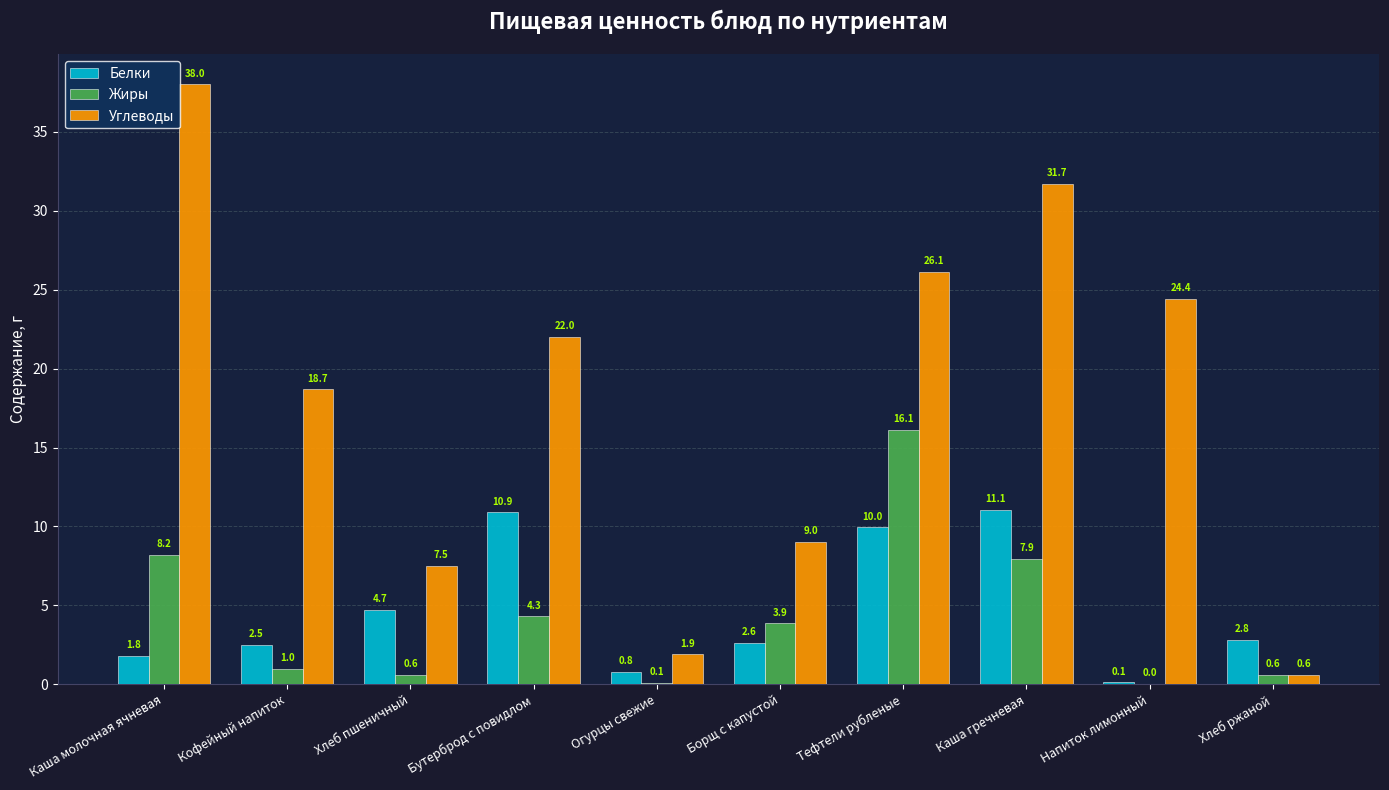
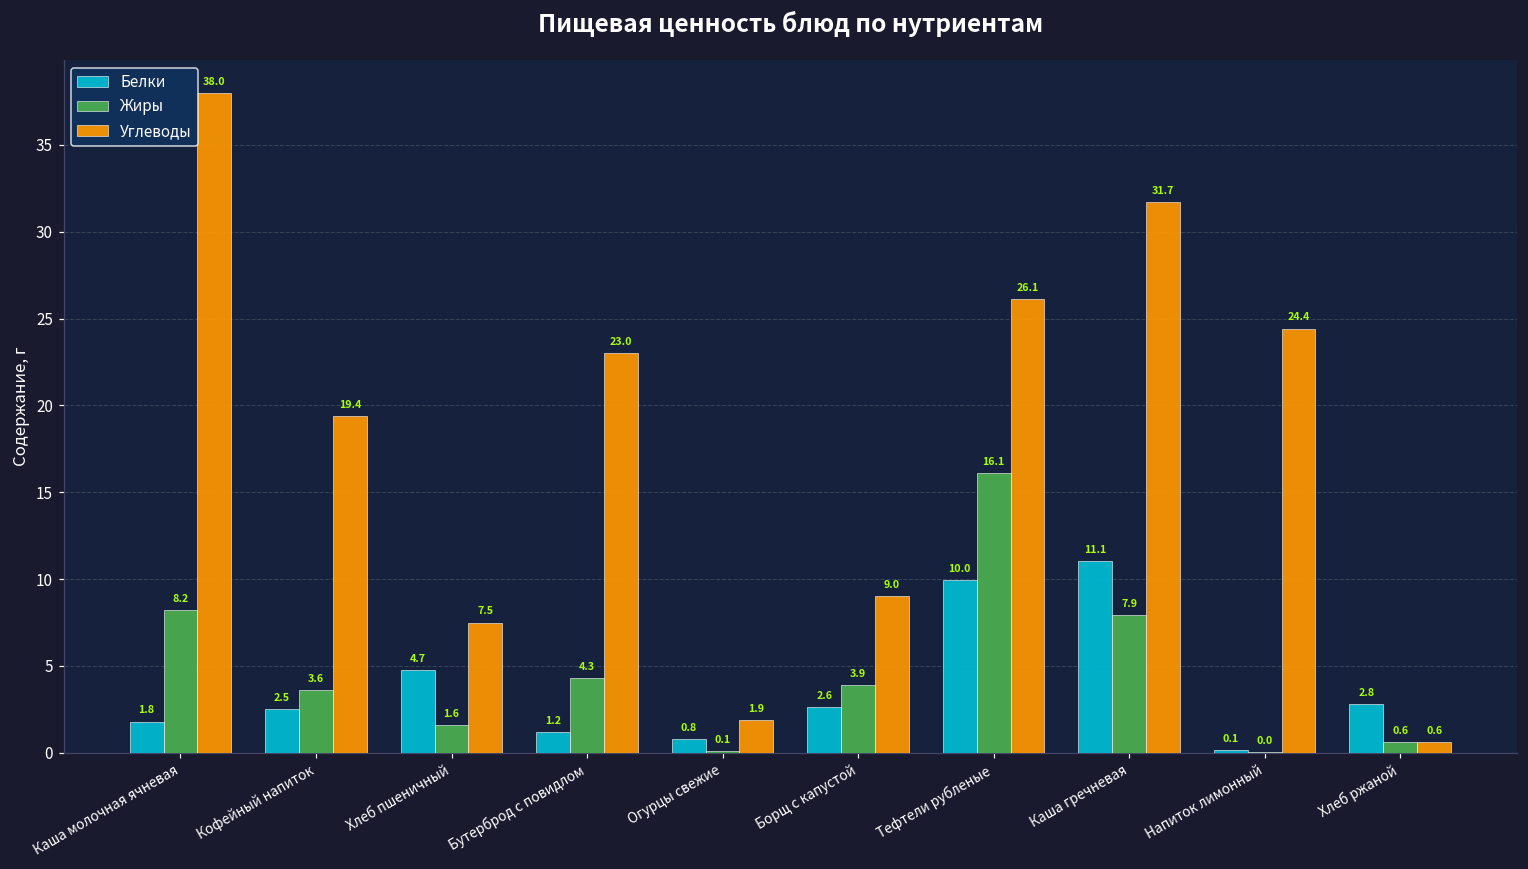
  {
    "Белки": {
      "Каша молочная ячневая": 1.8,
      "Кофейный напиток": 2.5,
      "Хлеб пшеничный": 4.7,
-     "Бутерброд с повидлом": 10.9,
+     "Бутерброд с повидлом": 1.2,
      "Огурцы свежие": 0.8,
      "Борщ с капустой": 2.6,
      "Тефтели рубленые": 10.0,
      "Каша гречневая": 11.1,
      "Напиток лимонный": 0.1,
      "Хлеб ржаной": 2.8
    },
    "Жиры": {
      "Каша молочная ячневая": 8.2,
-     "Кофейный напиток": 1.0,
-     "Хлеб пшеничный": 0.6,
+     "Кофейный напиток": 3.6,
+     "Хлеб пшеничный": 1.6,
      "Бутерброд с повидлом": 4.3,
      "Огурцы свежие": 0.1,
      "Борщ с капустой": 3.9,
      "Тефтели рубленые": 16.1,
      "Каша гречневая": 7.9,
      "Напиток лимонный": 0.0,
      "Хлеб ржаной": 0.6
    },
    "Углеводы": {
      "Каша молочная ячневая": 38.0,
-     "Кофейный напиток": 18.7,
+     "Кофейный напиток": 19.4,
      "Хлеб пшеничный": 7.5,
-     "Бутерброд с повидлом": 22.0,
+     "Бутерброд с повидлом": 23.0,
      "Огурцы свежие": 1.9,
      "Борщ с капустой": 9.0,
      "Тефтели рубленые": 26.1,
      "Каша гречневая": 31.7,
      "Напиток лимонный": 24.4,
      "Хлеб ржаной": 0.6
    }
  }
